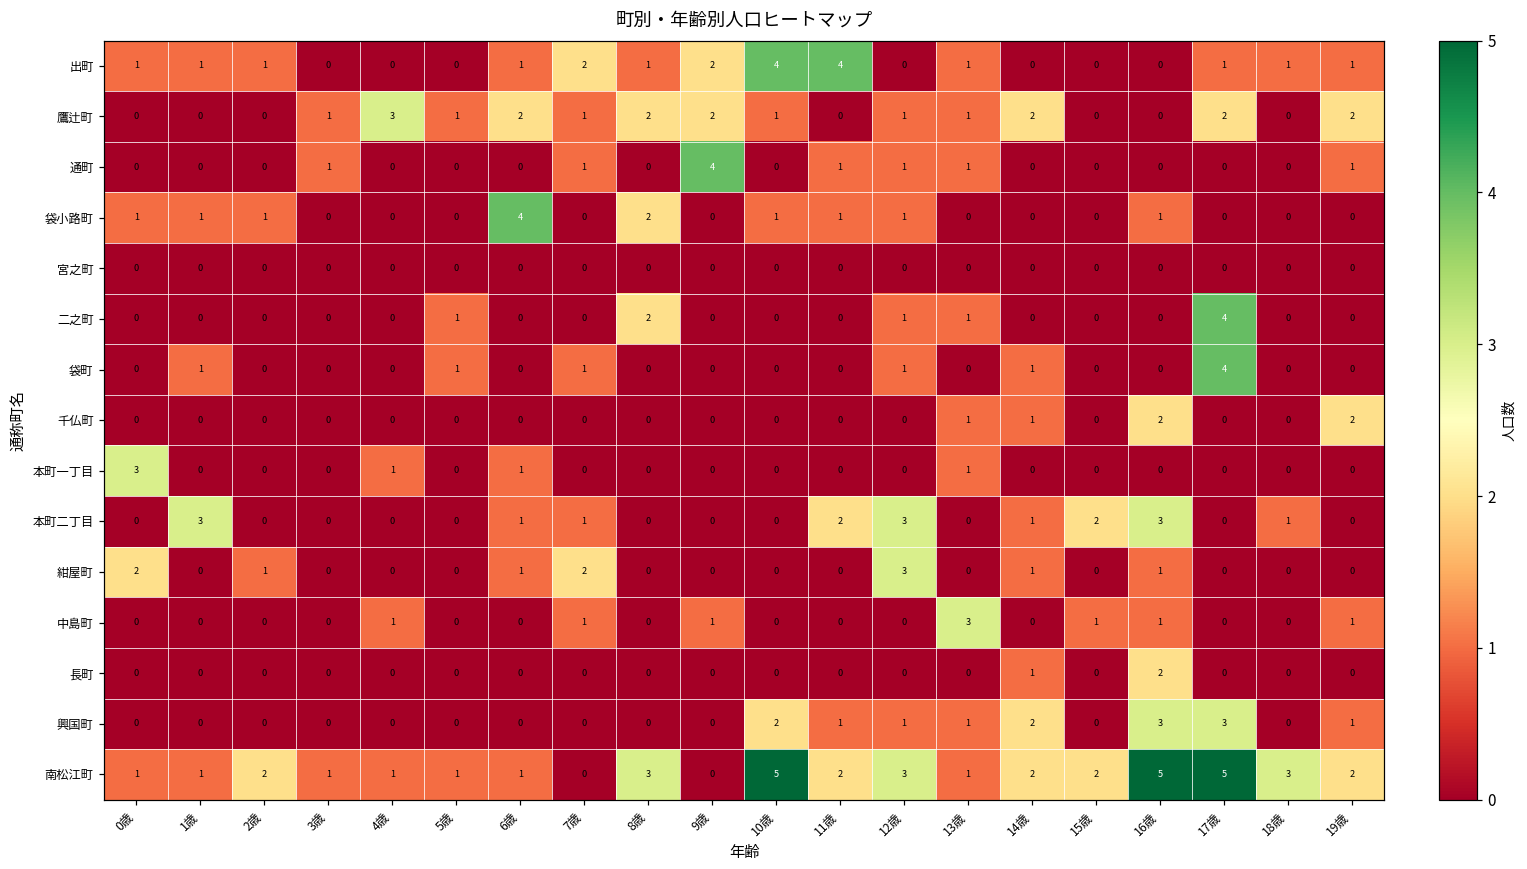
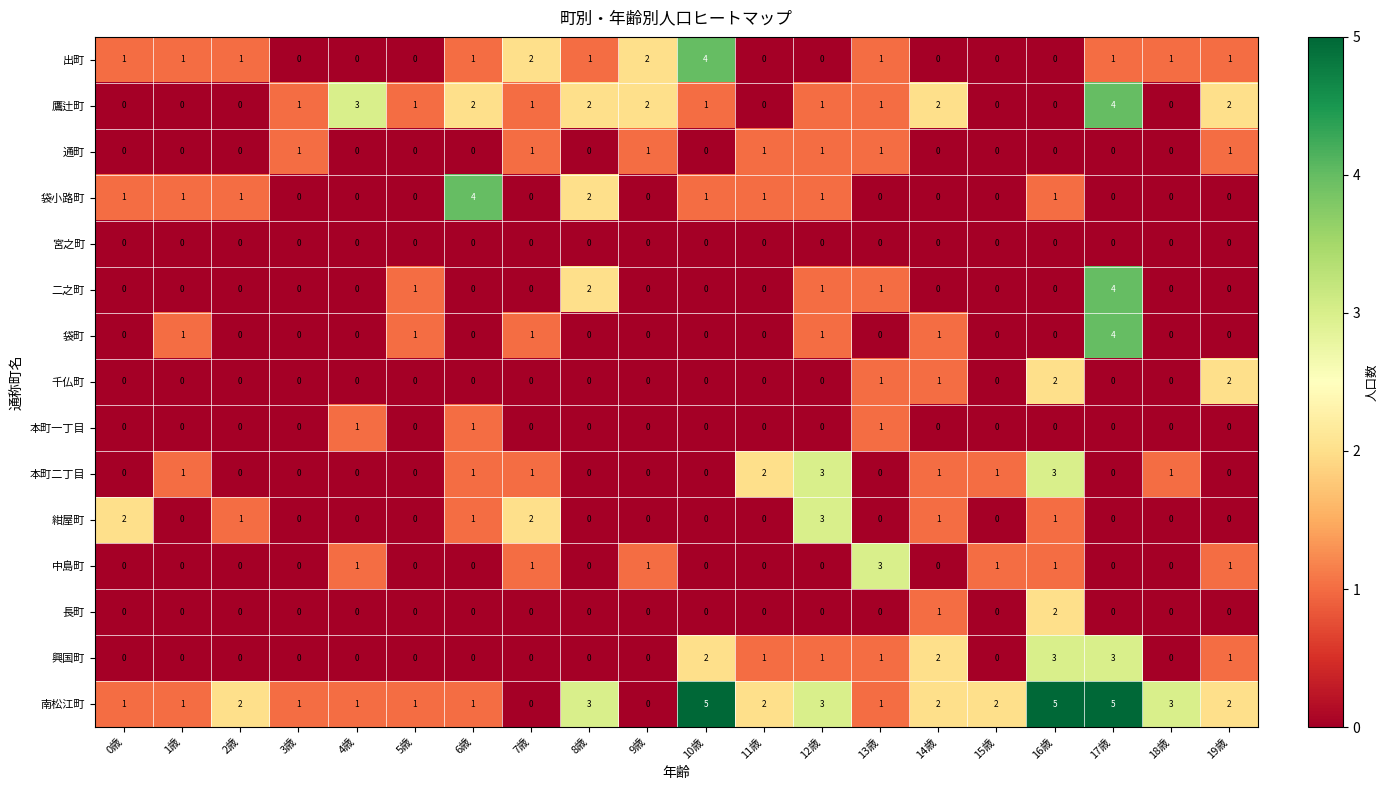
  {
    "出町": {
      "0歳": 1,
      "1歳": 1,
      "2歳": 1,
      "3歳": 0,
      "4歳": 0,
      "5歳": 0,
      "6歳": 1,
      "7歳": 2,
      "8歳": 1,
      "9歳": 2,
      "10歳": 4,
-     "11歳": 4,
+     "11歳": 0,
      "12歳": 0,
      "13歳": 1,
      "14歳": 0,
      "15歳": 0,
      "16歳": 0,
      "17歳": 1,
      "18歳": 1,
      "19歳": 1
    },
    "鷹辻町": {
      "0歳": 0,
      "1歳": 0,
      "2歳": 0,
      "3歳": 1,
      "4歳": 3,
      "5歳": 1,
      "6歳": 2,
      "7歳": 1,
      "8歳": 2,
      "9歳": 2,
      "10歳": 1,
      "11歳": 0,
      "12歳": 1,
      "13歳": 1,
      "14歳": 2,
      "15歳": 0,
      "16歳": 0,
-     "17歳": 2,
+     "17歳": 4,
      "18歳": 0,
      "19歳": 2
    },
    "通町": {
      "0歳": 0,
      "1歳": 0,
      "2歳": 0,
      "3歳": 1,
      "4歳": 0,
      "5歳": 0,
      "6歳": 0,
      "7歳": 1,
      "8歳": 0,
-     "9歳": 4,
+     "9歳": 1,
      "10歳": 0,
      "11歳": 1,
      "12歳": 1,
      "13歳": 1,
      "14歳": 0,
      "15歳": 0,
      "16歳": 0,
      "17歳": 0,
      "18歳": 0,
      "19歳": 1
    },
    "本町一丁目": {
-     "0歳": 3,
+     "0歳": 0,
      "1歳": 0,
      "2歳": 0,
      "3歳": 0,
      "4歳": 1,
      "5歳": 0,
      "6歳": 1,
      "7歳": 0,
      "8歳": 0,
      "9歳": 0,
      "10歳": 0,
      "11歳": 0,
      "12歳": 0,
      "13歳": 1,
      "14歳": 0,
      "15歳": 0,
      "16歳": 0,
      "17歳": 0,
      "18歳": 0,
      "19歳": 0
    },
    "本町二丁目": {
      "0歳": 0,
-     "1歳": 3,
+     "1歳": 1,
      "2歳": 0,
      "3歳": 0,
      "4歳": 0,
      "5歳": 0,
      "6歳": 1,
      "7歳": 1,
      "8歳": 0,
      "9歳": 0,
      "10歳": 0,
      "11歳": 2,
      "12歳": 3,
      "13歳": 0,
      "14歳": 1,
-     "15歳": 2,
+     "15歳": 1,
      "16歳": 3,
      "17歳": 0,
      "18歳": 1,
      "19歳": 0
    }
  }
